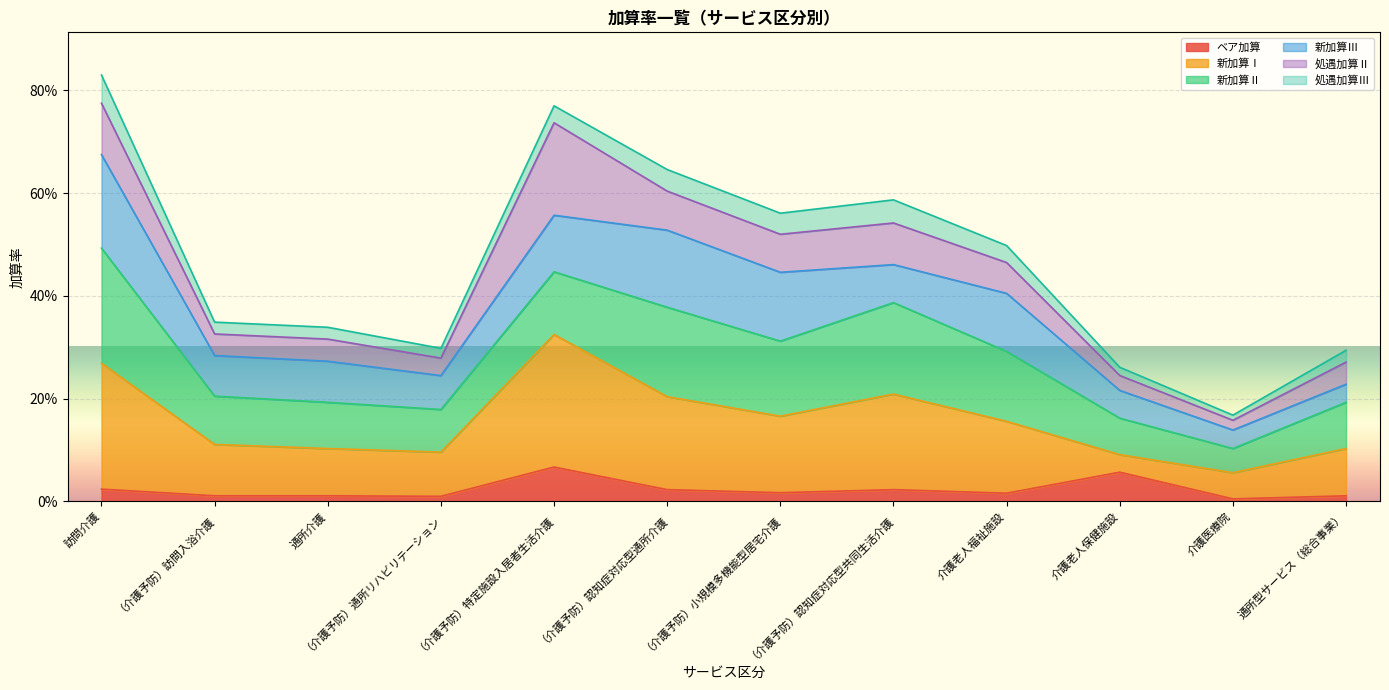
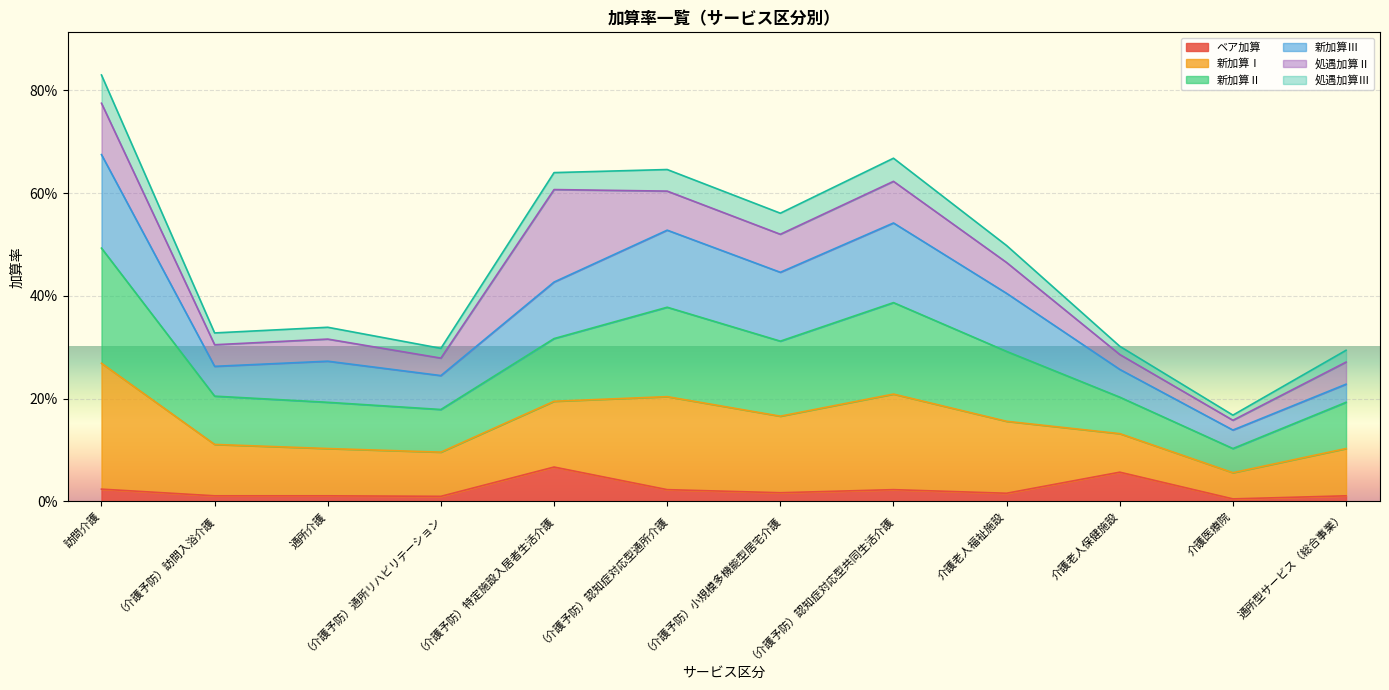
  {
    "ベア加算": {
      "訪問介護": "2%",
      "（介護予防）訪問入浴介護": "1%",
      "通所介護": "1%",
      "（介護予防）通所リハビリテーション": "1%",
      "（介護予防）特定施設入居者生活介護": "7%",
      "（介護予防）認知症対応型通所介護": "2%",
      "（介護予防）小規模多機能型居宅介護": "2%",
      "（介護予防）認知症対応型共同生活介護": "2%",
      "介護老人福祉施設": "2%",
      "介護老人保健施設": "6%",
      "介護医療院": "1%",
      "通所型サービス（総合事業）": "1%"
    },
    "新加算Ⅰ": {
      "訪問介護": "25%",
      "（介護予防）訪問入浴介護": "10%",
      "通所介護": "9%",
      "（介護予防）通所リハビリテーション": "9%",
-     "（介護予防）特定施設入居者生活介護": "26%",
+     "（介護予防）特定施設入居者生活介護": "13%",
      "（介護予防）認知症対応型通所介護": "18%",
      "（介護予防）小規模多機能型居宅介護": "15%",
      "（介護予防）認知症対応型共同生活介護": "19%",
      "介護老人福祉施設": "14%",
-     "介護老人保健施設": "3%",
+     "介護老人保健施設": "8%",
      "介護医療院": "5%",
      "通所型サービス（総合事業）": "9%"
    },
    "新加算Ⅲ": {
      "訪問介護": "18%",
-     "（介護予防）訪問入浴介護": "8%",
+     "（介護予防）訪問入浴介護": "6%",
      "通所介護": "8%",
      "（介護予防）通所リハビリテーション": "7%",
      "（介護予防）特定施設入居者生活介護": "11%",
      "（介護予防）認知症対応型通所介護": "15%",
      "（介護予防）小規模多機能型居宅介護": "13%",
-     "（介護予防）認知症対応型共同生活介護": "7%",
+     "（介護予防）認知症対応型共同生活介護": "16%",
      "介護老人福祉施設": "11%",
      "介護老人保健施設": "5%",
      "介護医療院": "4%",
      "通所型サービス（総合事業）": "4%"
    },
    "処遇加算Ⅱ": {
      "訪問介護": "10%",
      "（介護予防）訪問入浴介護": "4%",
      "通所介護": "4%",
      "（介護予防）通所リハビリテーション": "3%",
      "（介護予防）特定施設入居者生活介護": "18%",
      "（介護予防）認知症対応型通所介護": "8%",
      "（介護予防）小規模多機能型居宅介護": "7%",
      "（介護予防）認知症対応型共同生活介護": "8%",
      "介護老人福祉施設": "6%",
      "介護老人保健施設": "3%",
      "介護医療院": "2%",
      "通所型サービス（総合事業）": "4%"
    }
  }
